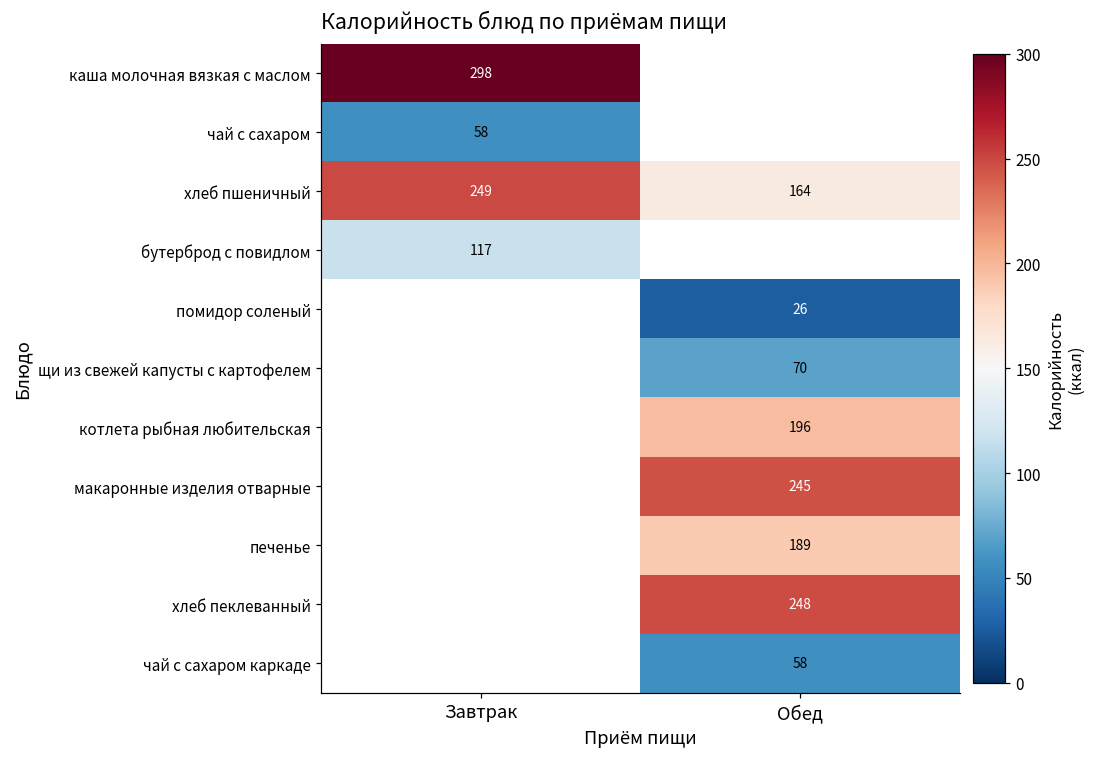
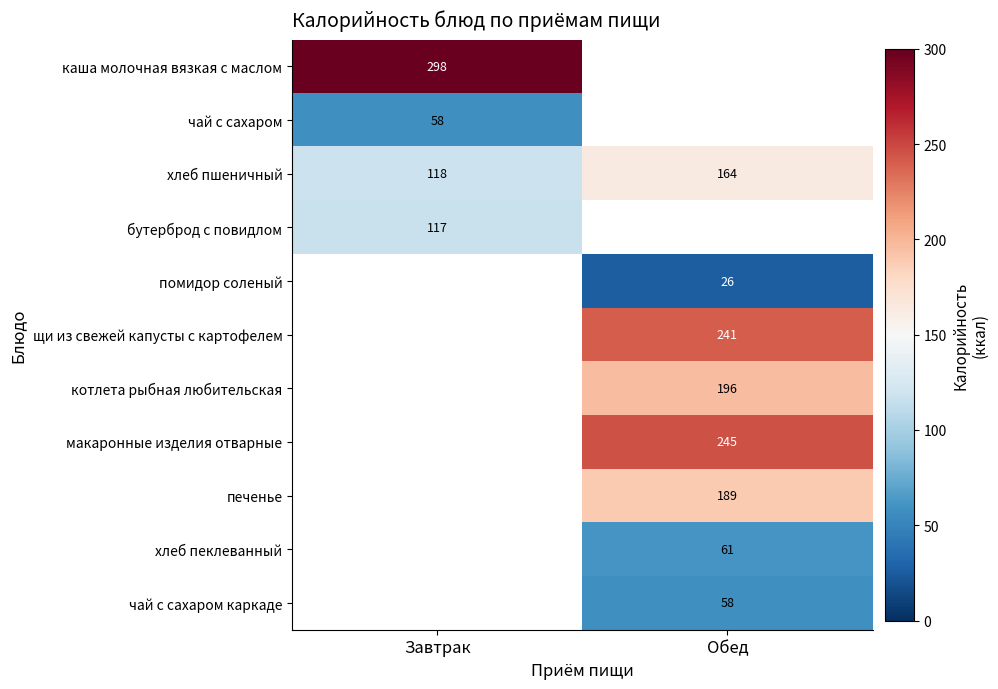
  {
    "каша молочная вязкая с маслом": {
      "Завтрак": 298
    },
    "чай с сахаром": {
      "Завтрак": 58
    },
    "хлеб пшеничный": {
-     "Завтрак": 249,
+     "Завтрак": 118,
      "Обед": 164
    },
    "бутерброд с повидлом": {
      "Завтрак": 117
    },
    "помидор соленый": {
      "Обед": 26
    },
    "щи из свежей капусты с картофелем": {
-     "Обед": 70
+     "Обед": 241
    },
    "котлета рыбная любительская": {
      "Обед": 196
    },
    "макаронные изделия отварные": {
      "Обед": 245
    },
    "печенье": {
      "Обед": 189
    },
    "хлеб пеклеванный": {
-     "Обед": 248
+     "Обед": 61
    },
    "чай с сахаром каркаде": {
      "Обед": 58
    }
  }
